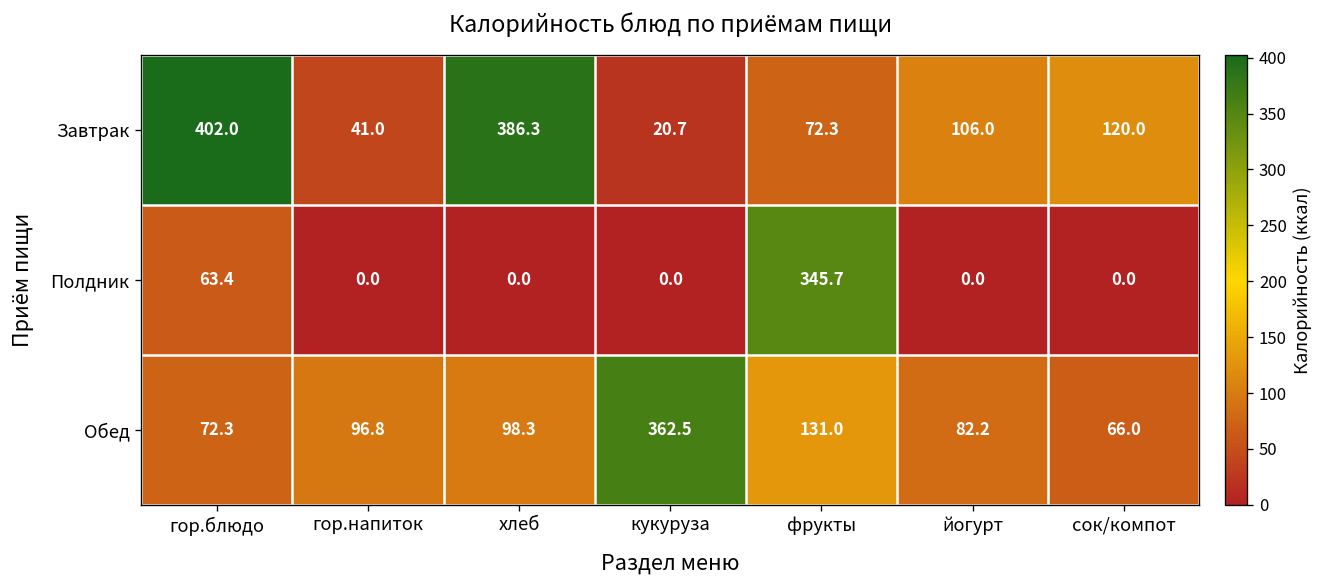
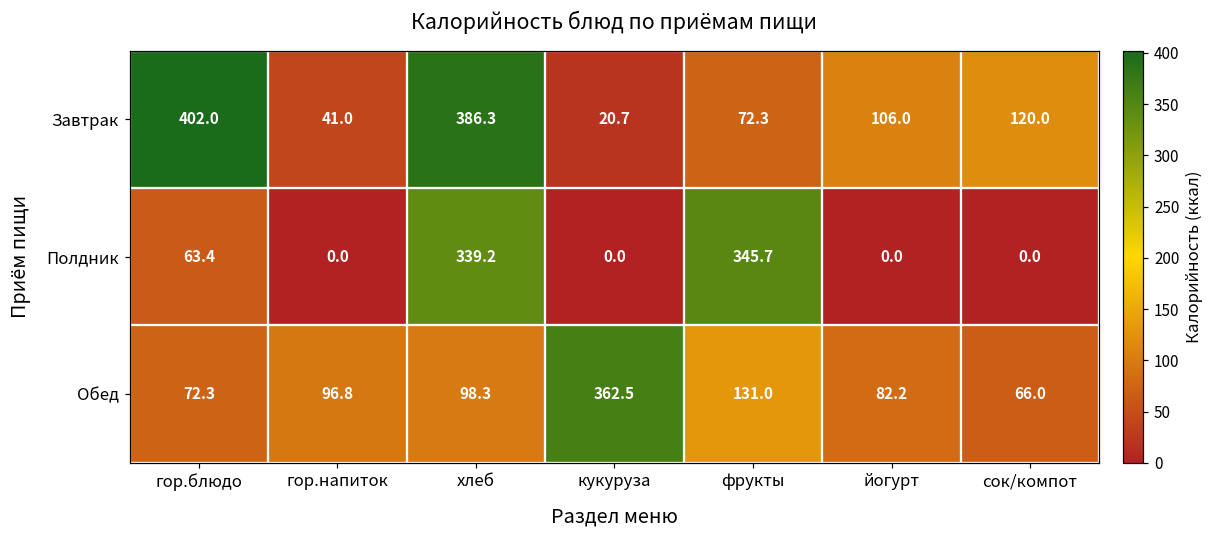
  {
    "Завтрак": {
      "гор.блюдо": 402.0,
      "гор.напиток": 41.0,
      "хлеб": 386.3,
      "кукуруза": 20.7,
      "фрукты": 72.3,
      "йогурт": 106.0,
      "сок/компот": 120.0
    },
    "Полдник": {
      "гор.блюдо": 63.4,
      "гор.напиток": 0.0,
-     "хлеб": 0.0,
+     "хлеб": 339.2,
      "кукуруза": 0.0,
      "фрукты": 345.7,
      "йогурт": 0.0,
      "сок/компот": 0.0
    },
    "Обед": {
      "гор.блюдо": 72.3,
      "гор.напиток": 96.8,
      "хлеб": 98.3,
      "кукуруза": 362.5,
      "фрукты": 131.0,
      "йогурт": 82.2,
      "сок/компот": 66.0
    }
  }
